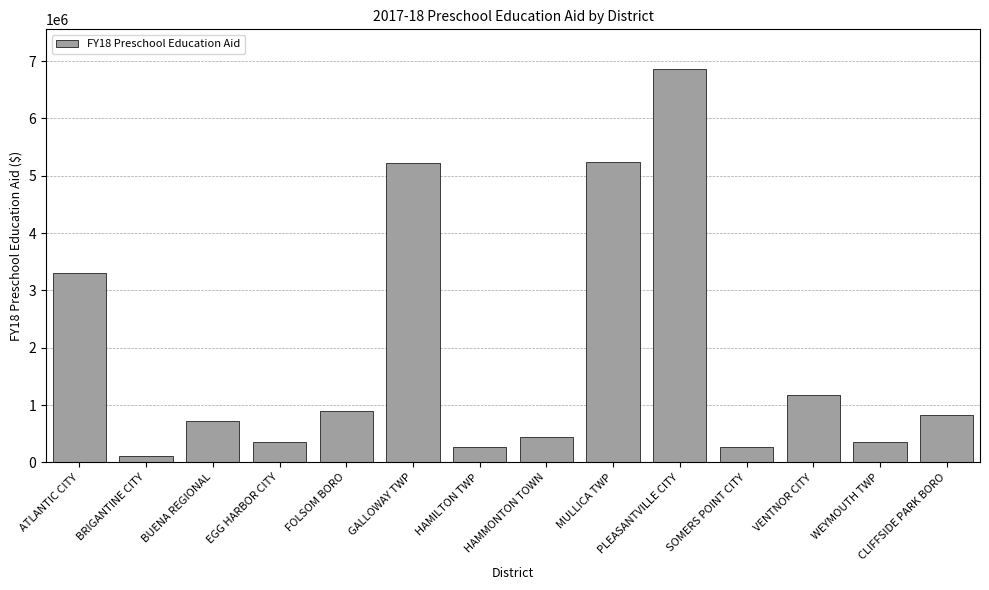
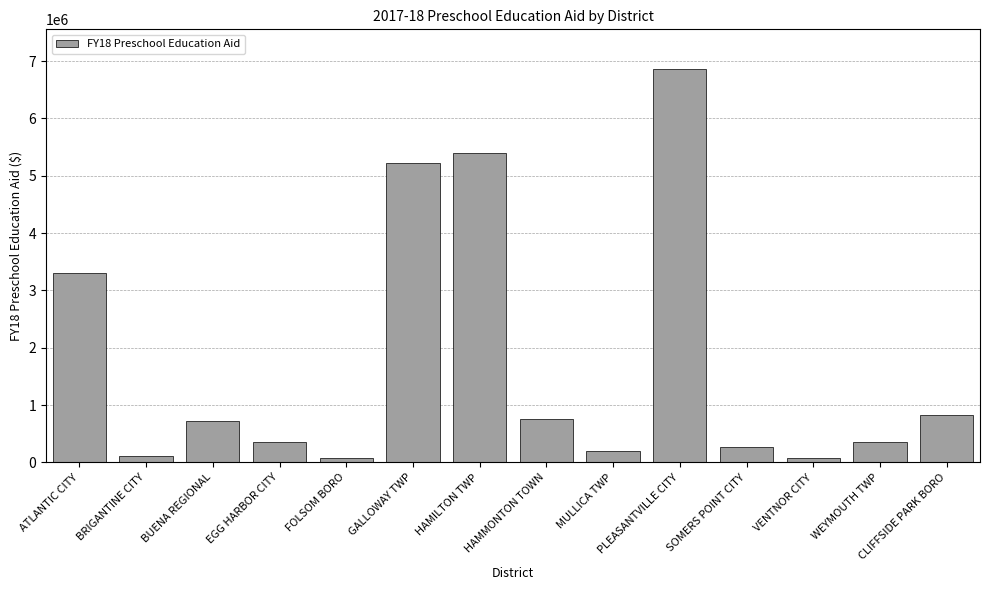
  {
    "ATLANTIC CITY": 3300000,
    "BRIGANTINE CITY": 100000,
    "BUENA REGIONAL": 700000,
    "EGG HARBOR CITY": 400000,
-   "FOLSOM BORO": 900000,
+   "FOLSOM BORO": 100000,
    "GALLOWAY TWP": 5200000,
-   "HAMILTON TWP": 300000,
-   "HAMMONTON TOWN": 400000,
-   "MULLICA TWP": 5200000,
+   "HAMILTON TWP": 5400000,
+   "HAMMONTON TOWN": 800000,
+   "MULLICA TWP": 200000,
    "PLEASANTVILLE CITY": 6900000,
    "SOMERS POINT CITY": 300000,
-   "VENTNOR CITY": 1200000,
+   "VENTNOR CITY": 100000,
    "WEYMOUTH TWP": 400000,
    "CLIFFSIDE PARK BORO": 800000
  }
